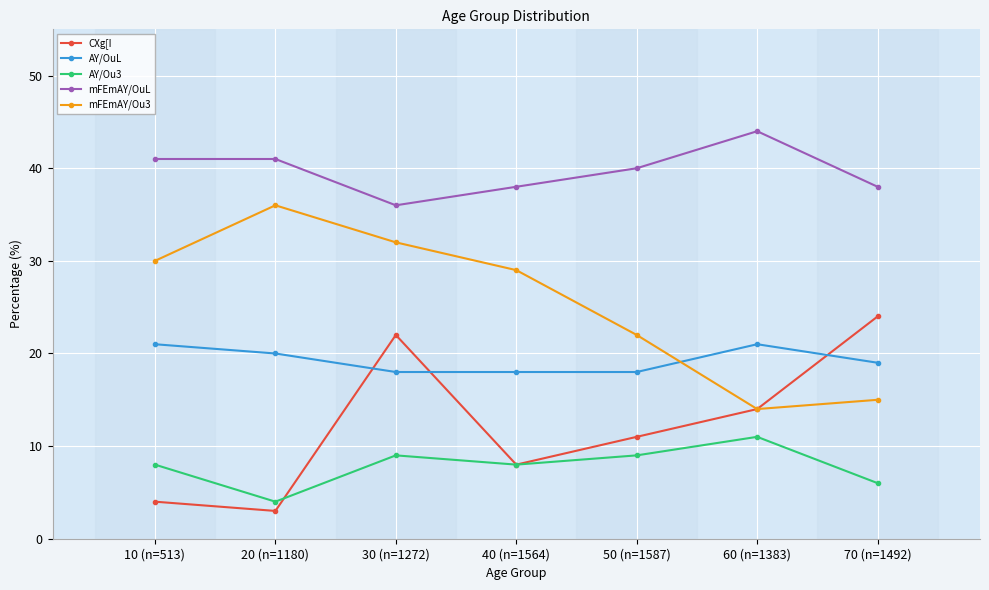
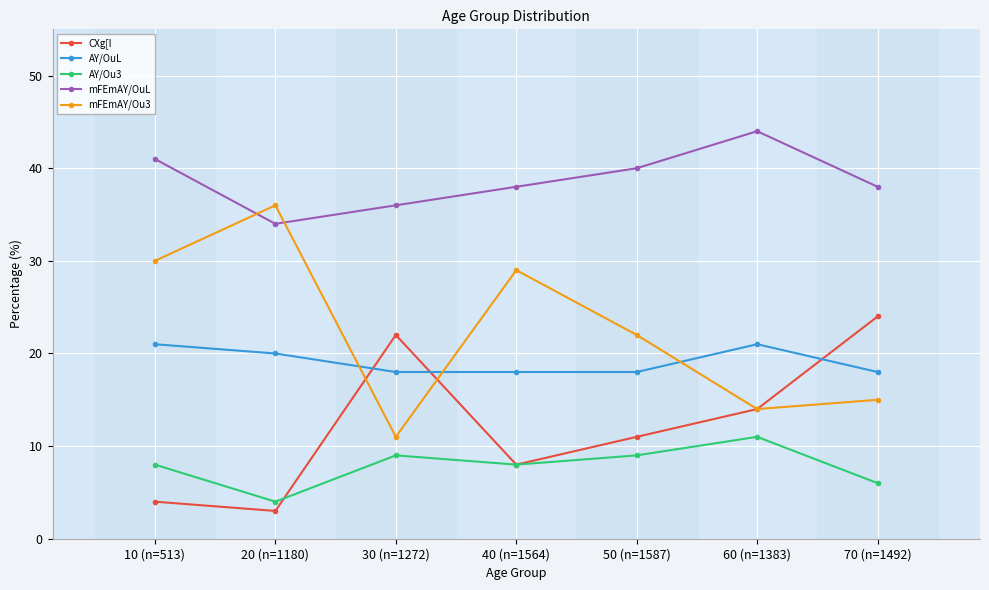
  {
    "CXg[I": {
      "10 (n=513)": 4,
      "20 (n=1180)": 3,
      "30 (n=1272)": 22,
      "50 (n=1587)": 11,
      "70 (n=1492)": 24
    },
    "AY/OuL": {
      "10 (n=513)": 21,
      "20 (n=1180)": 20,
      "30 (n=1272)": 18,
      "40 (n=1564)": 18,
      "50 (n=1587)": 18,
      "60 (n=1383)": 21,
-     "70 (n=1492)": 19
+     "70 (n=1492)": 18
    },
    "AY/Ou3": {
      "10 (n=513)": 8,
      "20 (n=1180)": 4,
      "30 (n=1272)": 9,
      "50 (n=1587)": 9,
      "60 (n=1383)": 11,
      "70 (n=1492)": 6
    },
    "mFEmAY/OuL": {
      "10 (n=513)": 41,
-     "20 (n=1180)": 41,
+     "20 (n=1180)": 34,
      "30 (n=1272)": 36,
      "40 (n=1564)": 38,
      "50 (n=1587)": 40,
      "60 (n=1383)": 44,
      "70 (n=1492)": 38
    },
    "mFEmAY/Ou3": {
      "10 (n=513)": 30,
      "20 (n=1180)": 36,
-     "30 (n=1272)": 32,
+     "30 (n=1272)": 11,
      "40 (n=1564)": 29,
      "50 (n=1587)": 22,
      "70 (n=1492)": 15
    }
  }
